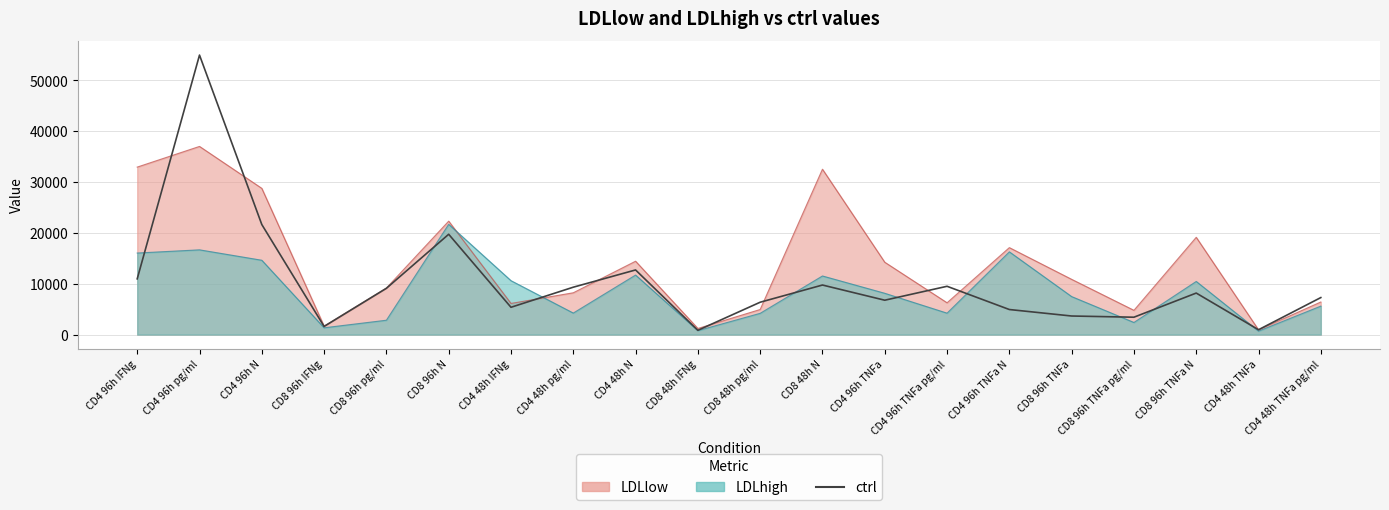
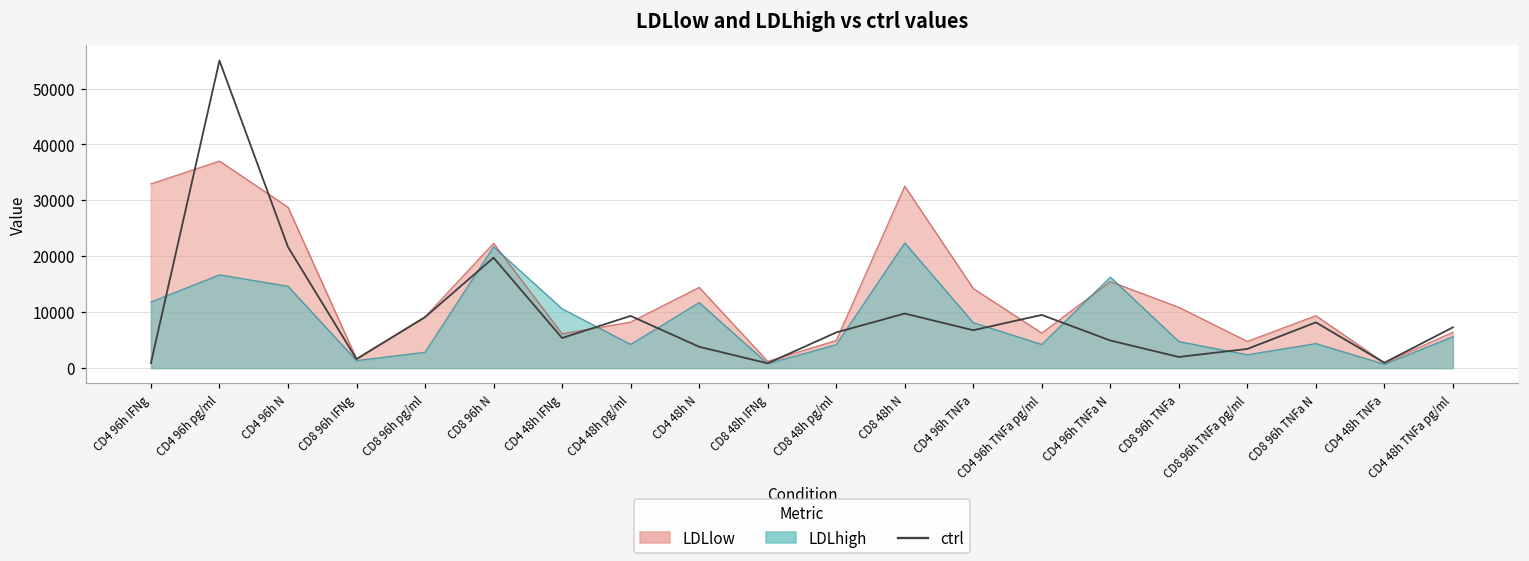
  {
    "ctrl": {
-     "CD4 96h IFNg": 11000,
+     "CD4 96h IFNg": 1000,
      "CD4 96h pg/ml": 55000,
      "CD4 96h N": 22000,
      "CD8 96h N": 20000,
      "CD4 48h IFNg": 5000,
      "CD4 48h pg/ml": 9000,
-     "CD4 48h N": 13000,
+     "CD4 48h N": 4000,
      "CD8 48h pg/ml": 6000,
      "CD8 48h N": 10000,
      "CD4 96h TNFa": 7000,
      "CD4 96h TNFa pg/ml": 10000,
      "CD4 96h TNFa N": 5000,
-     "CD8 96h TNFa": 4000,
+     "CD8 96h TNFa": 2000,
      "CD8 96h TNFa pg/ml": 3000,
      "CD8 96h TNFa N": 8000,
      "CD4 48h TNFa pg/ml": 7000
    },
    "LDLlow": {
      "CD4 96h IFNg": 33000,
      "CD4 96h pg/ml": 37000,
      "CD4 96h N": 29000,
      "CD8 96h N": 22000,
      "CD4 48h IFNg": 6000,
      "CD4 48h pg/ml": 8000,
      "CD4 48h N": 14000,
      "CD8 48h pg/ml": 5000,
      "CD8 48h N": 33000,
      "CD4 96h TNFa": 14000,
      "CD4 96h TNFa pg/ml": 6000,
-     "CD4 96h TNFa N": 17000,
+     "CD4 96h TNFa N": 15000,
      "CD8 96h TNFa": 11000,
      "CD8 96h TNFa pg/ml": 5000,
-     "CD8 96h TNFa N": 19000,
+     "CD8 96h TNFa N": 9000,
      "CD4 48h TNFa pg/ml": 6000
    },
    "LDLhigh": {
-     "CD4 96h IFNg": 16000,
+     "CD4 96h IFNg": 12000,
      "CD4 96h pg/ml": 17000,
      "CD4 96h N": 15000,
      "CD8 96h pg/ml": 3000,
      "CD8 96h N": 22000,
      "CD4 48h IFNg": 11000,
      "CD4 48h pg/ml": 4000,
      "CD4 48h N": 12000,
      "CD8 48h pg/ml": 4000,
-     "CD8 48h N": 12000,
+     "CD8 48h N": 22000,
      "CD4 96h TNFa": 8000,
      "CD4 96h TNFa pg/ml": 4000,
      "CD4 96h TNFa N": 16000,
-     "CD8 96h TNFa": 7000,
+     "CD8 96h TNFa": 5000,
      "CD8 96h TNFa pg/ml": 2000,
-     "CD8 96h TNFa N": 10000,
+     "CD8 96h TNFa N": 4000,
      "CD4 48h TNFa pg/ml": 6000
    }
  }
